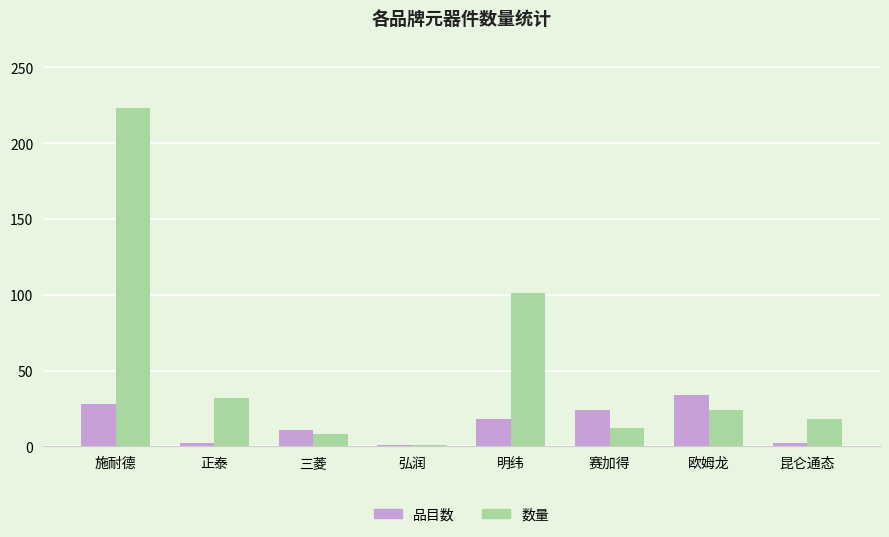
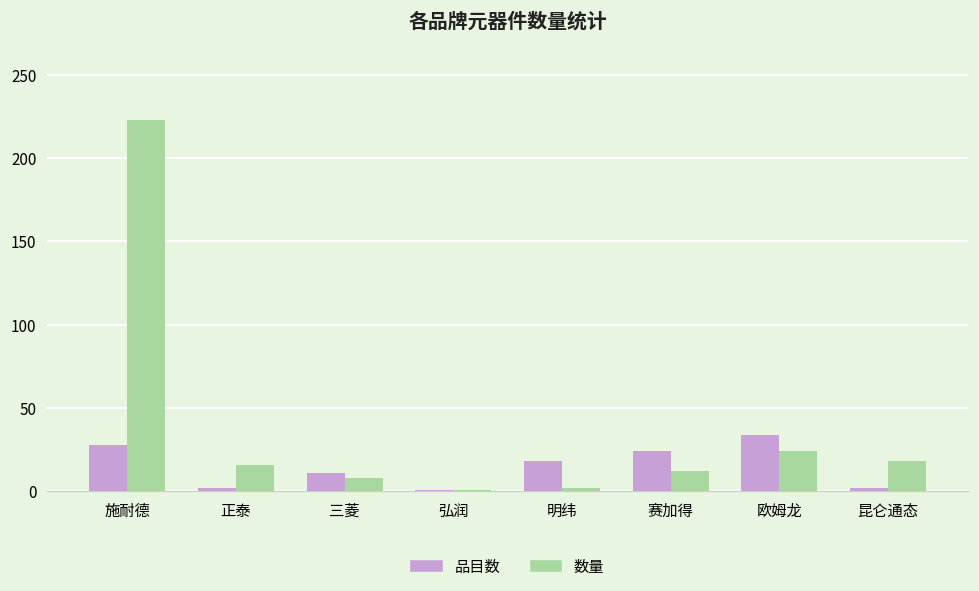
  {
    "品目数": {
      "施耐德": 28,
      "正泰": 2,
      "三菱": 11,
      "明纬": 18,
      "赛加得": 24,
      "欧姆龙": 34,
      "昆仑通态": 2
    },
    "数量": {
      "施耐德": 223,
-     "正泰": 32,
+     "正泰": 16,
      "三菱": 8,
-     "明纬": 101,
+     "明纬": 2,
      "赛加得": 12,
      "欧姆龙": 24,
      "昆仑通态": 18
    }
  }
